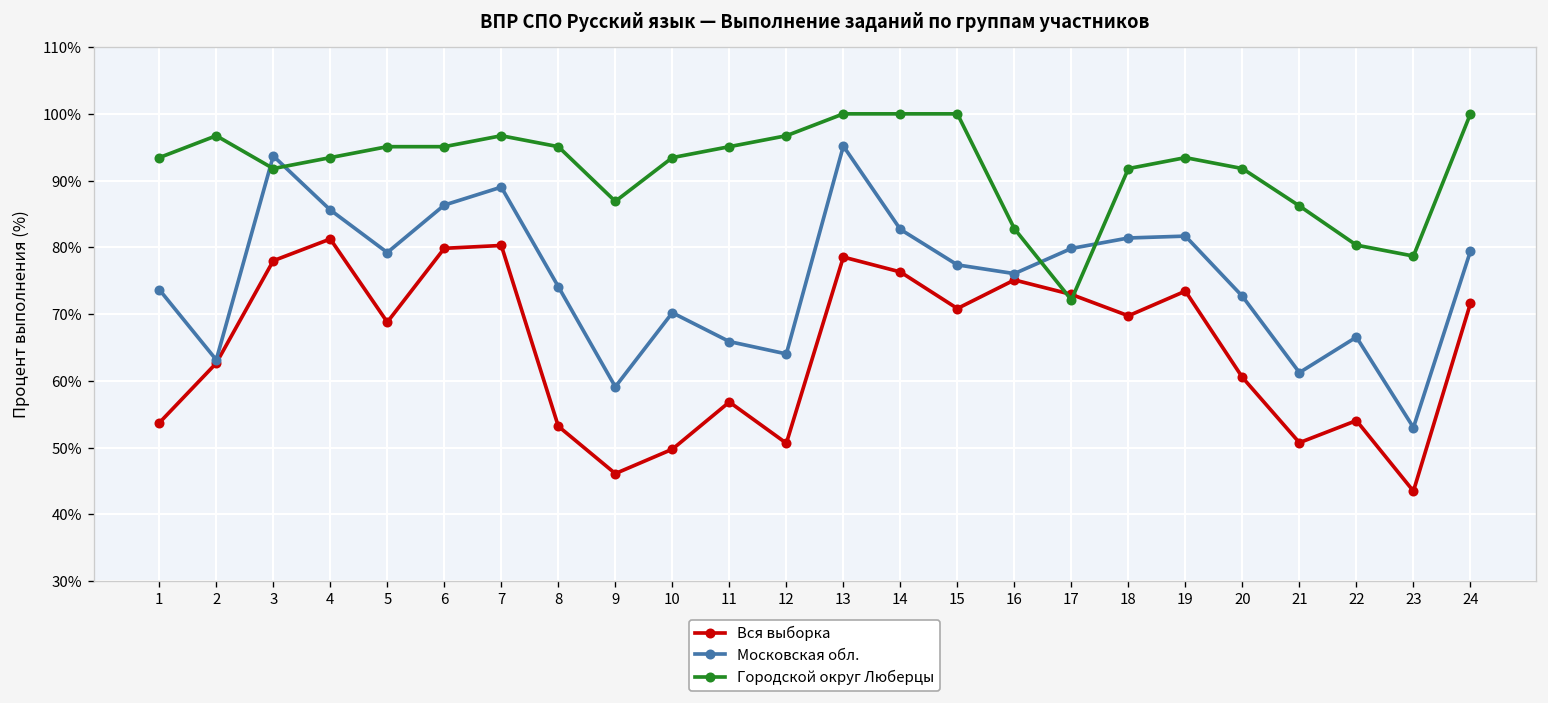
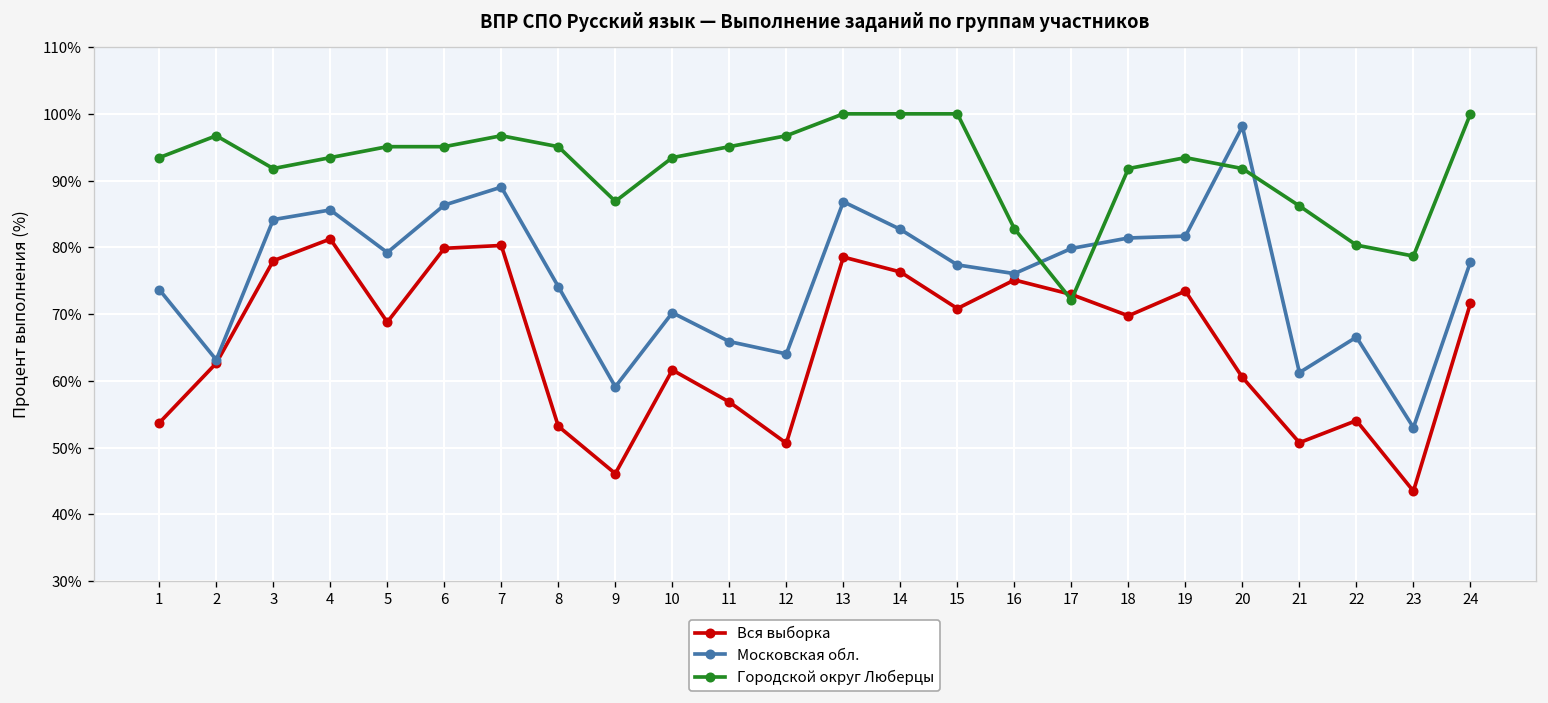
  {
    "Вся выборка": {
      "1": "54%",
      "2": "63%",
      "3": "78%",
      "4": "81%",
      "5": "69%",
      "6": "80%",
      "7": "80%",
      "8": "53%",
      "9": "46%",
-     "10": "50%",
+     "10": "62%",
      "11": "57%",
      "12": "51%",
      "13": "79%",
      "14": "76%",
      "15": "71%",
      "16": "75%",
      "17": "73%",
      "18": "70%",
      "19": "73%",
      "20": "61%",
      "21": "51%",
      "22": "54%",
      "23": "43%",
      "24": "72%"
    },
    "Московская обл.": {
      "1": "74%",
      "2": "63%",
-     "3": "94%",
+     "3": "84%",
      "4": "86%",
      "5": "79%",
      "6": "86%",
      "7": "89%",
      "8": "74%",
      "9": "59%",
      "10": "70%",
      "11": "66%",
      "12": "64%",
-     "13": "95%",
+     "13": "87%",
      "14": "83%",
      "15": "77%",
      "16": "76%",
      "17": "80%",
      "18": "81%",
      "19": "82%",
-     "20": "73%",
+     "20": "98%",
      "21": "61%",
      "22": "67%",
      "23": "53%",
-     "24": "79%"
+     "24": "78%"
    },
    "Городской округ Люберцы": {
      "1": "93%",
      "2": "97%",
      "3": "92%",
      "4": "93%",
      "5": "95%",
      "6": "95%",
      "7": "97%",
      "8": "95%",
      "9": "87%",
      "10": "93%",
      "11": "95%",
      "12": "97%",
      "13": "100%",
      "14": "100%",
      "15": "100%",
      "16": "83%",
      "17": "72%",
      "18": "92%",
      "19": "93%",
      "20": "92%",
      "21": "86%",
      "22": "80%",
      "23": "79%",
      "24": "100%"
    }
  }
